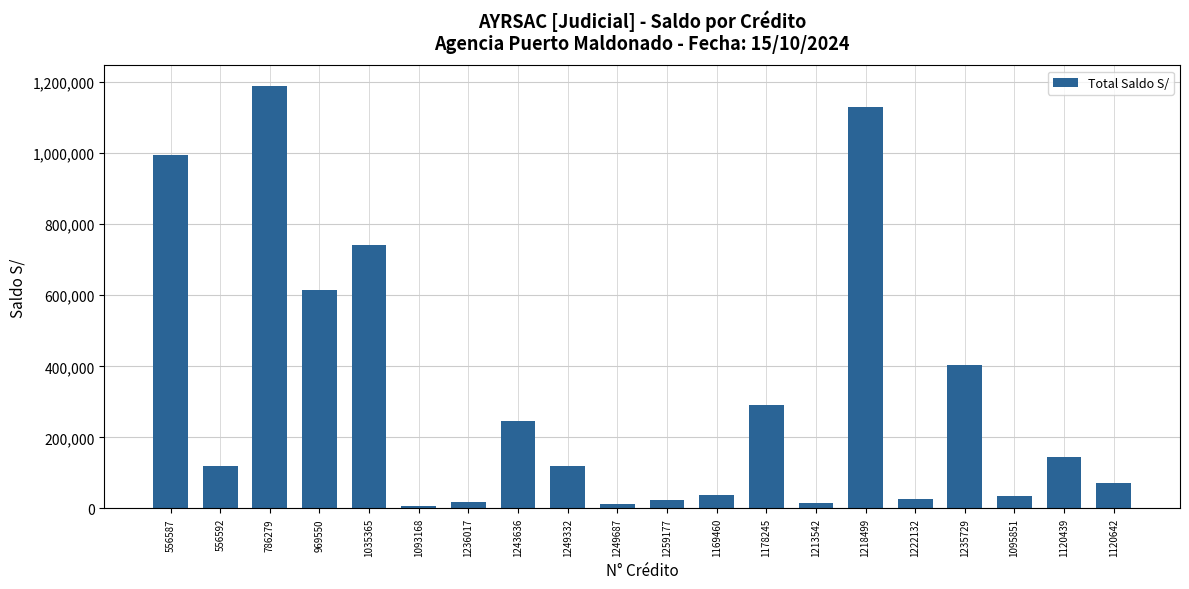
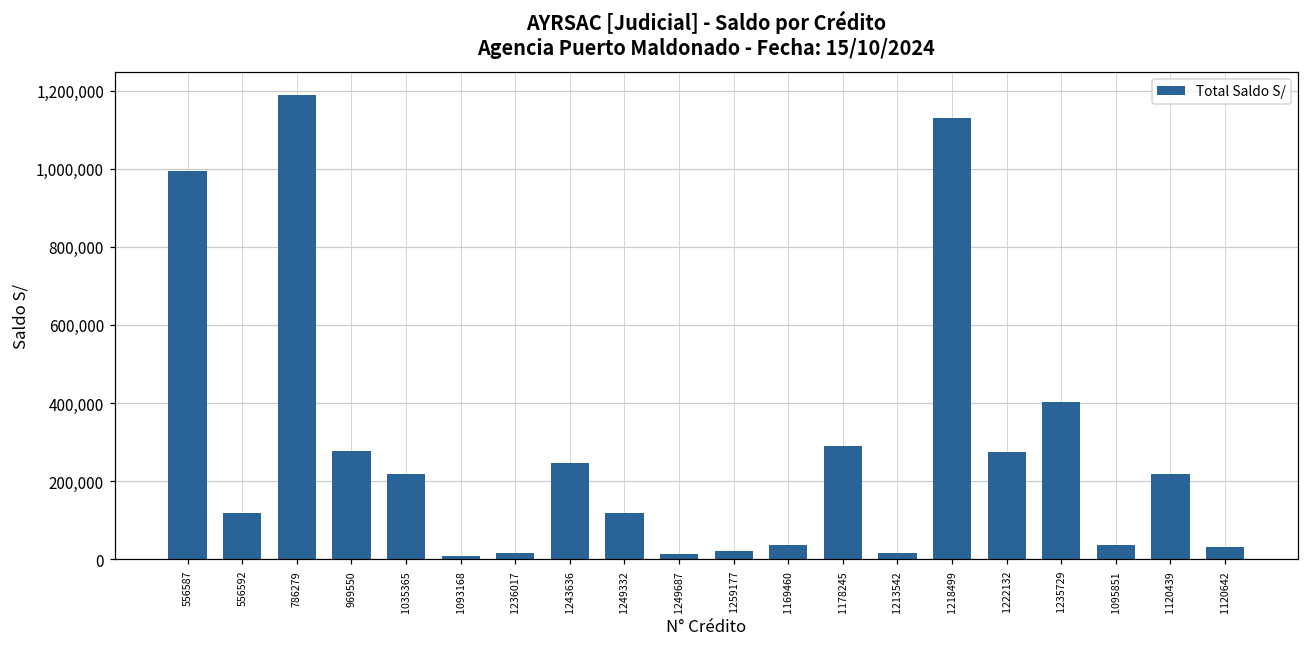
  {
    "556587": "1,000,000",
    "556592": "120,000",
    "786279": "1,190,000",
-   "969550": "620,000",
-   "1035365": "740,000",
+   "969550": "280,000",
+   "1035365": "220,000",
    "1093168": "10,000",
    "1236017": "20,000",
    "1243636": "250,000",
    "1249332": "120,000",
    "1249687": "10,000",
    "1259177": "20,000",
    "1169460": "40,000",
    "1178245": "290,000",
    "1213542": "20,000",
    "1218499": "1,130,000",
-   "1222132": "30,000",
+   "1222132": "280,000",
    "1235729": "400,000",
    "1095851": "40,000",
-   "1120439": "140,000",
-   "1120642": "70,000"
+   "1120439": "220,000",
+   "1120642": "30,000"
  }
